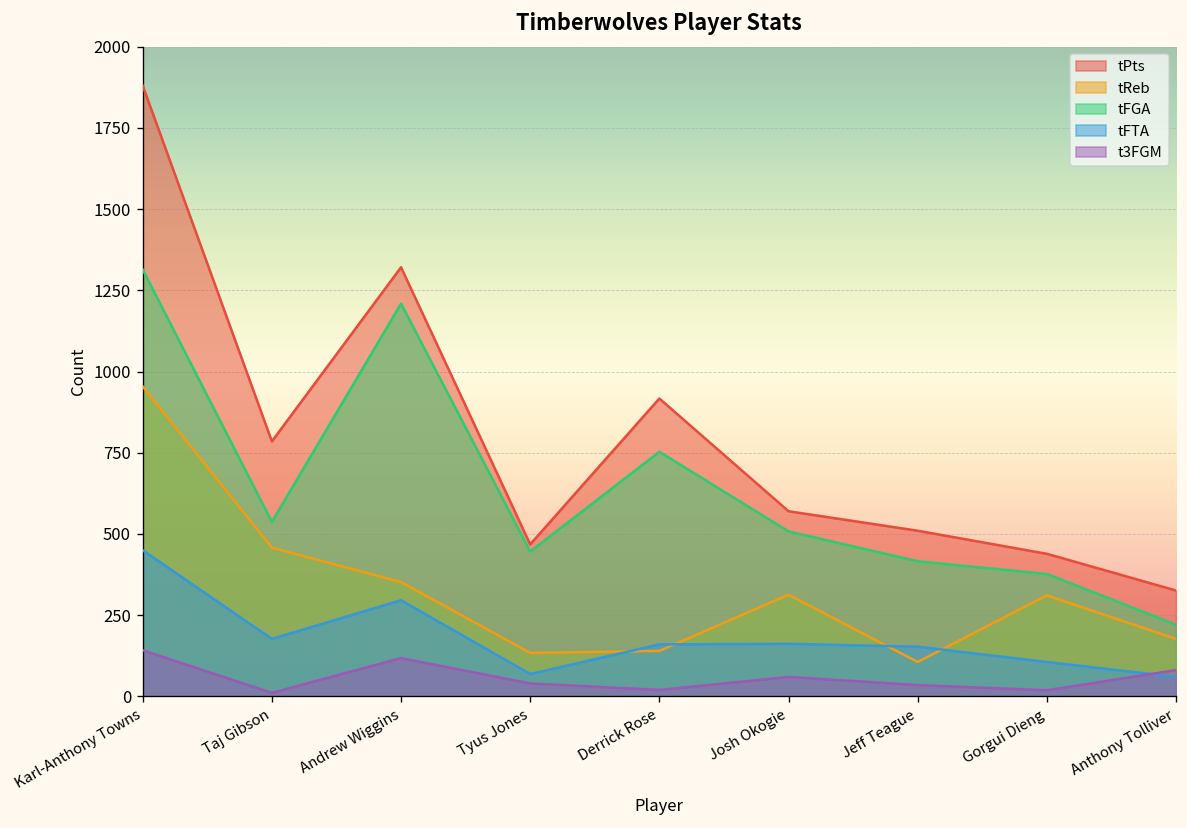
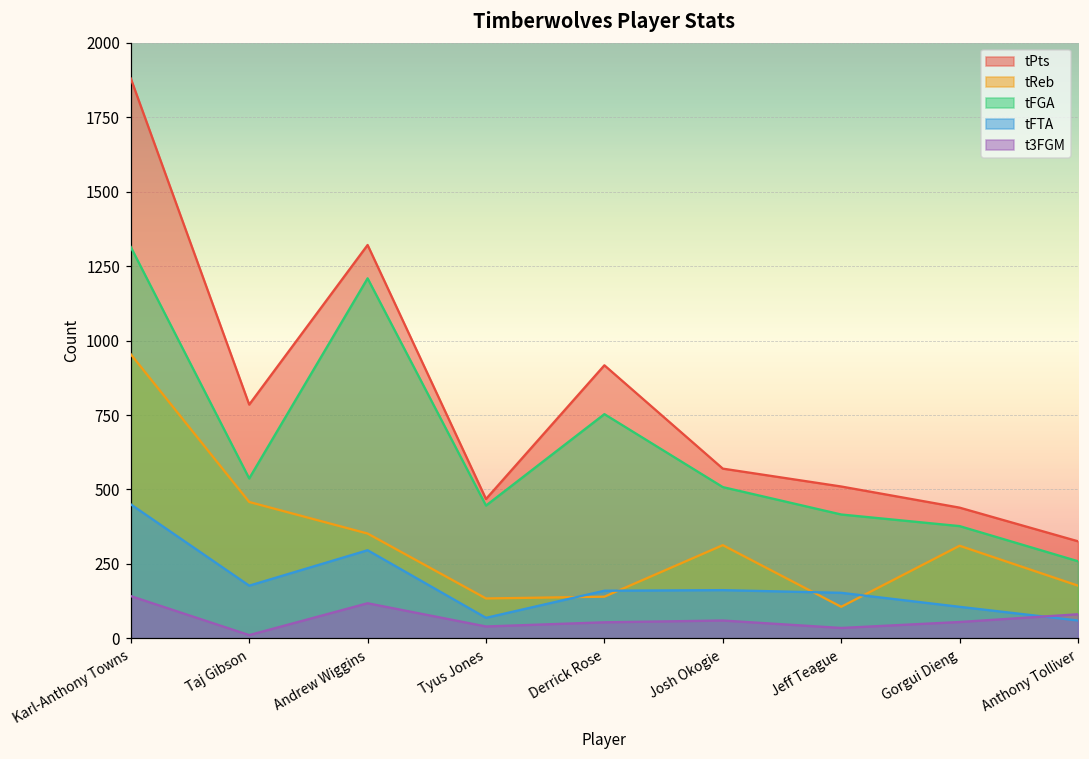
  {
    "tPts": {
      "Karl-Anthony Towns": 1880,
      "Taj Gibson": 790,
      "Andrew Wiggins": 1320,
      "Tyus Jones": 470,
      "Derrick Rose": 920,
      "Josh Okogie": 570,
      "Jeff Teague": 510,
      "Gorgui Dieng": 440,
      "Anthony Tolliver": 330
    },
    "tReb": {
      "Karl-Anthony Towns": 950,
      "Taj Gibson": 460,
      "Andrew Wiggins": 350,
      "Tyus Jones": 130,
      "Derrick Rose": 140,
      "Josh Okogie": 310,
      "Jeff Teague": 110,
      "Gorgui Dieng": 310,
      "Anthony Tolliver": 180
    },
    "tFGA": {
      "Karl-Anthony Towns": 1310,
      "Taj Gibson": 540,
      "Andrew Wiggins": 1210,
      "Tyus Jones": 450,
      "Derrick Rose": 750,
      "Josh Okogie": 510,
      "Jeff Teague": 420,
      "Gorgui Dieng": 380,
-     "Anthony Tolliver": 220
+     "Anthony Tolliver": 260
    },
    "tFTA": {
      "Karl-Anthony Towns": 450,
      "Taj Gibson": 180,
      "Andrew Wiggins": 300,
      "Tyus Jones": 70,
      "Derrick Rose": 160,
      "Josh Okogie": 160,
      "Jeff Teague": 150,
      "Gorgui Dieng": 110,
      "Anthony Tolliver": 60
    },
    "t3FGM": {
      "Karl-Anthony Towns": 140,
      "Taj Gibson": 10,
      "Andrew Wiggins": 120,
      "Tyus Jones": 40,
-     "Derrick Rose": 20,
+     "Derrick Rose": 50,
      "Josh Okogie": 60,
      "Jeff Teague": 40,
-     "Gorgui Dieng": 20,
+     "Gorgui Dieng": 60,
      "Anthony Tolliver": 80
    }
  }
